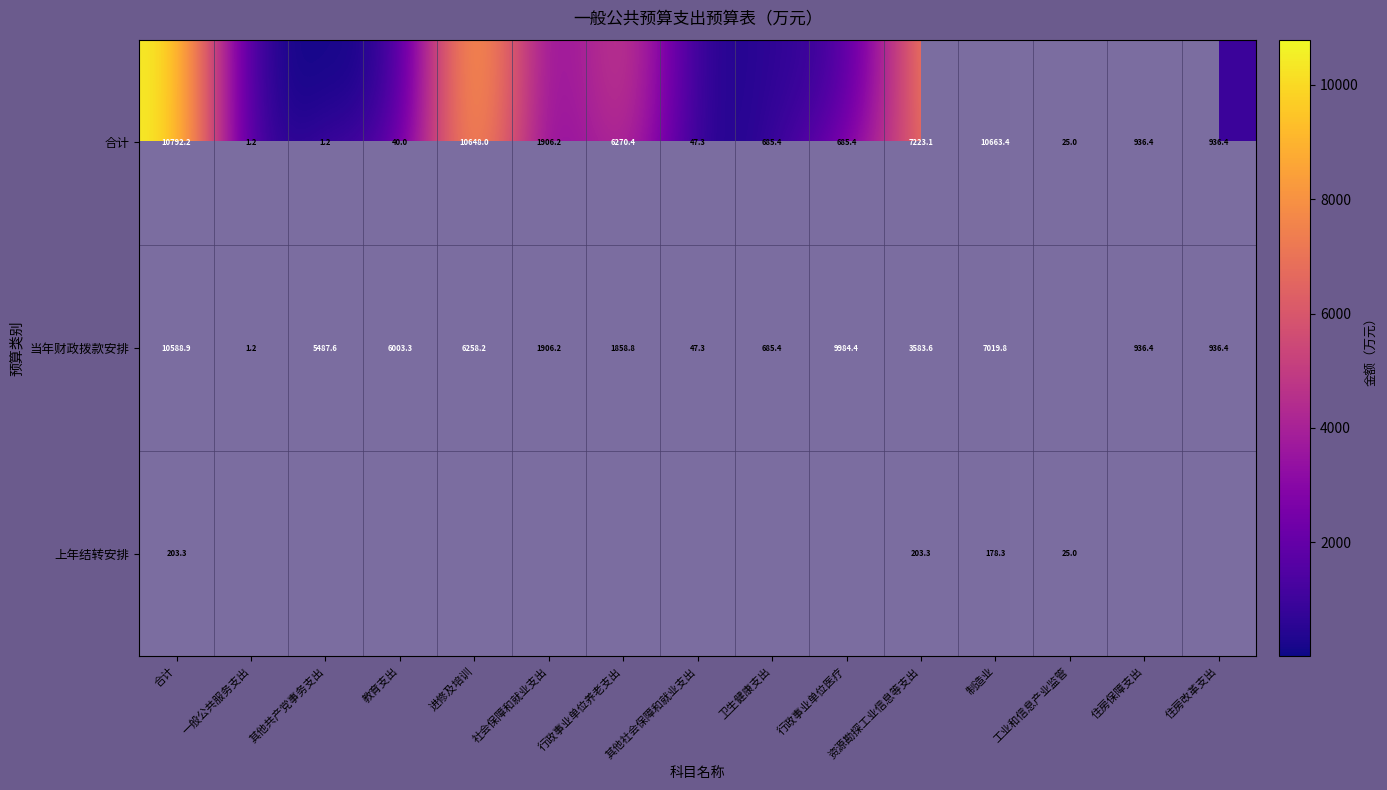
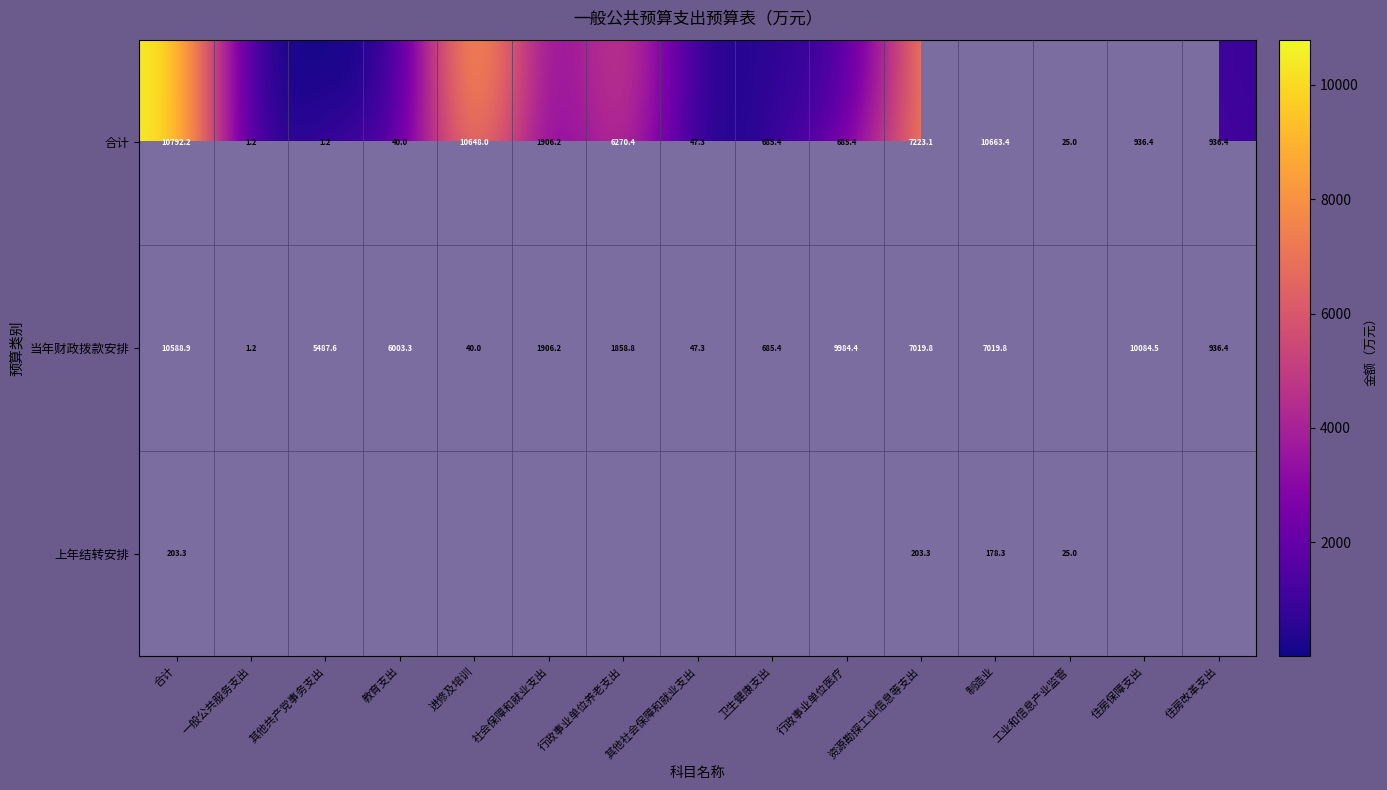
  {
    "合计": {
      "合计": 10792.2,
      "一般公共服务支出": 1.2,
      "其他共产党事务支出": 1.2,
      "教育支出": 40.0,
      "进修及培训": 10648.0,
      "社会保障和就业支出": 1906.2,
      "行政事业单位养老支出": 6270.4,
      "其他社会保障和就业支出": 47.3,
      "卫生健康支出": 685.4,
      "行政事业单位医疗": 685.4,
      "资源勘探工业信息等支出": 7223.1,
      "制造业": 10663.4,
      "工业和信息产业监管": 25.0,
      "住房保障支出": 936.4,
      "住房改革支出": 936.4
    },
    "当年财政拨款安排": {
      "合计": 10588.9,
      "一般公共服务支出": 1.2,
      "其他共产党事务支出": 5487.6,
      "教育支出": 6003.3,
-     "进修及培训": 6258.2,
+     "进修及培训": 40.0,
      "社会保障和就业支出": 1906.2,
      "行政事业单位养老支出": 1858.8,
      "其他社会保障和就业支出": 47.3,
      "卫生健康支出": 685.4,
      "行政事业单位医疗": 9984.4,
-     "资源勘探工业信息等支出": 3583.6,
+     "资源勘探工业信息等支出": 7019.8,
      "制造业": 7019.8,
-     "住房保障支出": 936.4,
+     "住房保障支出": 10084.5,
      "住房改革支出": 936.4
    },
    "上年结转安排": {
      "合计": 203.3,
      "资源勘探工业信息等支出": 203.3,
      "制造业": 178.3,
      "工业和信息产业监管": 25.0
    }
  }
